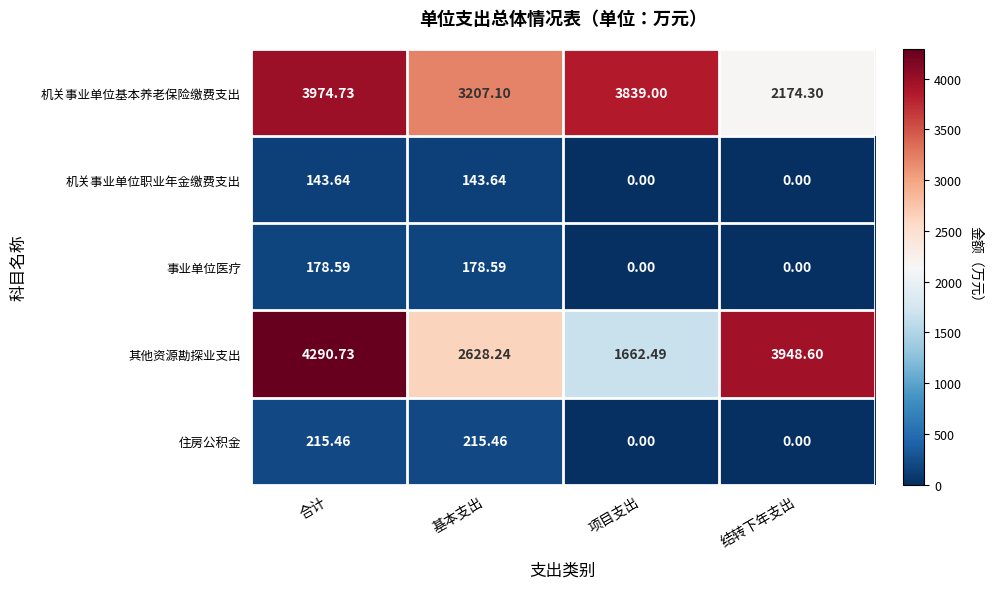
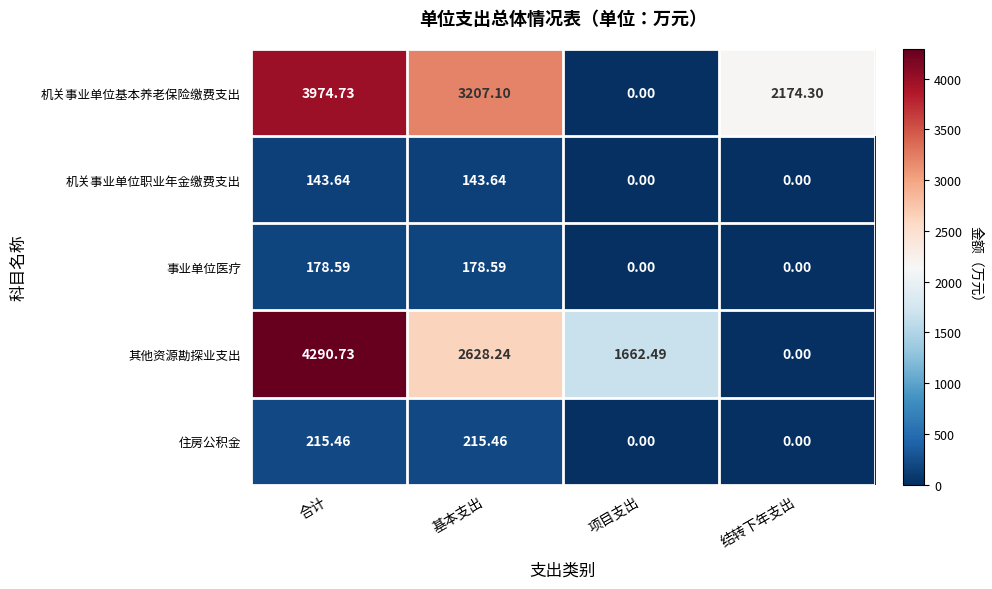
  {
    "机关事业单位基本养老保险缴费支出": {
      "合计": 3974.73,
      "基本支出": 3207.10,
-     "项目支出": 3839.00,
+     "项目支出": 0.00,
      "结转下年支出": 2174.30
    },
    "机关事业单位职业年金缴费支出": {
      "合计": 143.64,
      "基本支出": 143.64,
      "项目支出": 0.00,
      "结转下年支出": 0.00
    },
    "事业单位医疗": {
      "合计": 178.59,
      "基本支出": 178.59,
      "项目支出": 0.00,
      "结转下年支出": 0.00
    },
    "其他资源勘探业支出": {
      "合计": 4290.73,
      "基本支出": 2628.24,
      "项目支出": 1662.49,
-     "结转下年支出": 3948.60
+     "结转下年支出": 0.00
    },
    "住房公积金": {
      "合计": 215.46,
      "基本支出": 215.46,
      "项目支出": 0.00,
      "结转下年支出": 0.00
    }
  }
